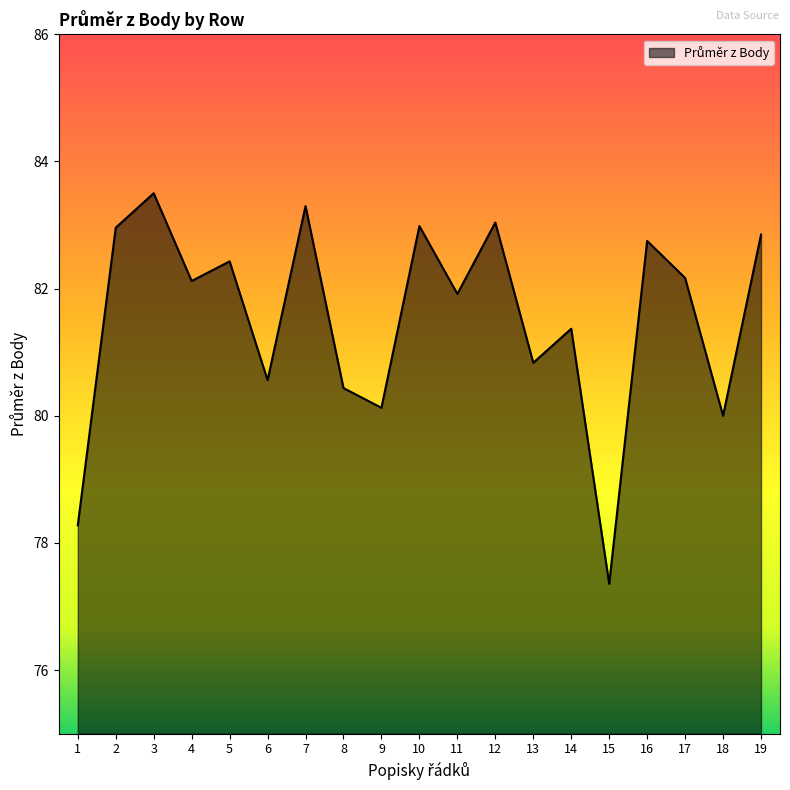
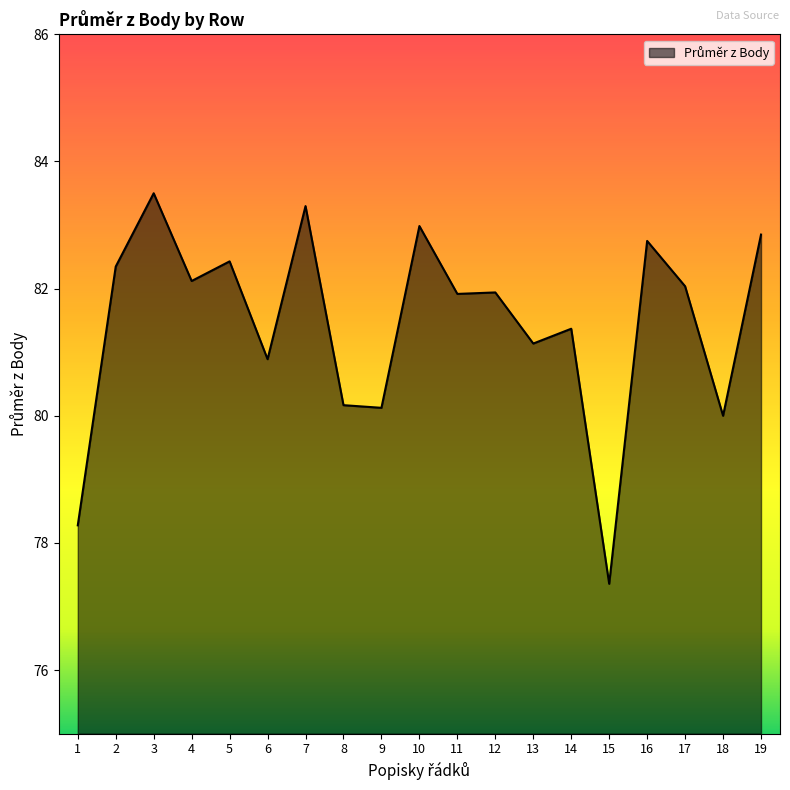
  {
    "1": 78.3,
-   "2": 83.0,
+   "2": 82.3,
    "3": 83.5,
    "4": 82.1,
    "5": 82.4,
-   "6": 80.6,
+   "6": 80.9,
    "7": 83.3,
-   "8": 80.4,
+   "8": 80.2,
    "9": 80.1,
    "10": 83.0,
    "11": 81.9,
-   "12": 83.0,
-   "13": 80.8,
+   "12": 81.9,
+   "13": 81.1,
    "14": 81.4,
    "15": 77.4,
    "16": 82.8,
-   "17": 82.2,
+   "17": 82.0,
    "18": 80.0,
    "19": 82.9
  }
